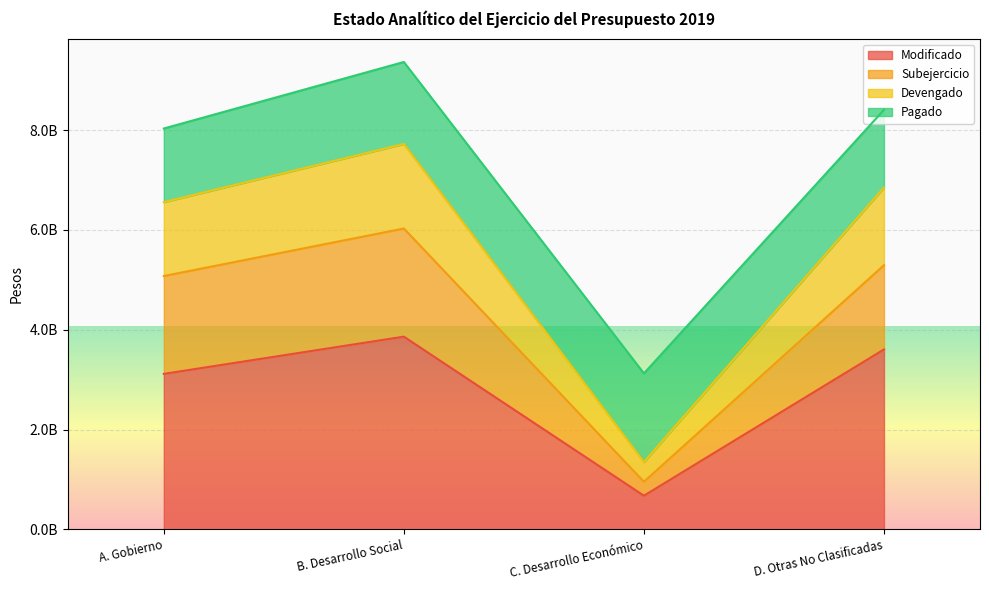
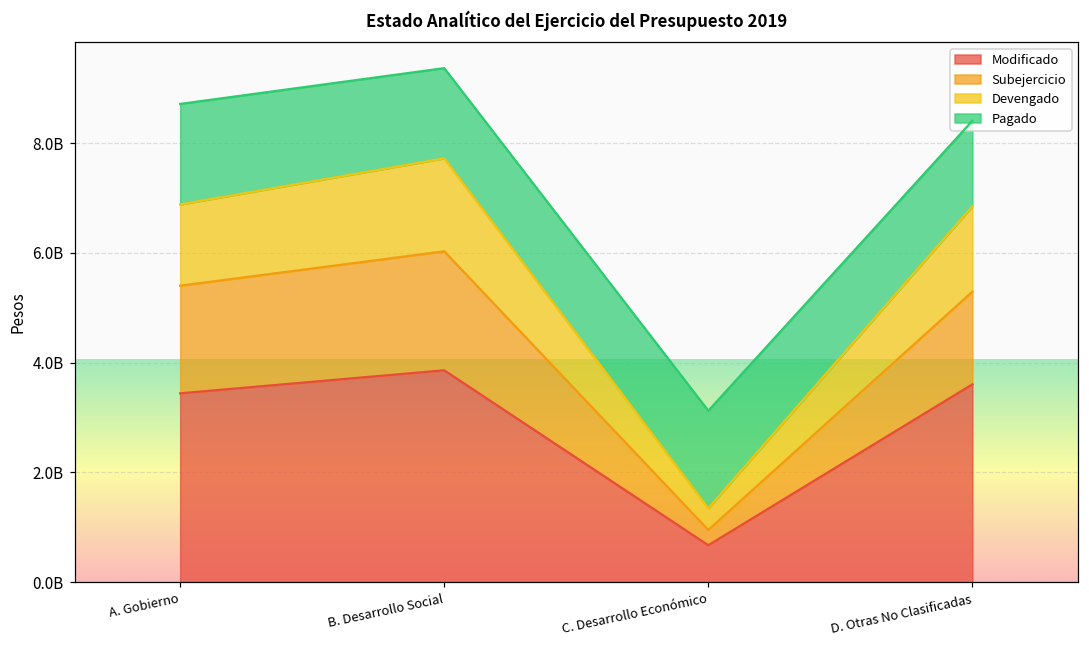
  {
    "Modificado": {
-     "A. Gobierno": 3100000000,
+     "A. Gobierno": 3400000000,
      "B. Desarrollo Social": 3900000000,
      "C. Desarrollo Económico": 700000000,
      "D. Otras No Clasificadas": 3600000000
    },
    "Pagado": {
-     "A. Gobierno": 1500000000,
+     "A. Gobierno": 1800000000,
      "B. Desarrollo Social": 1600000000,
      "C. Desarrollo Económico": 1800000000
    }
  }
